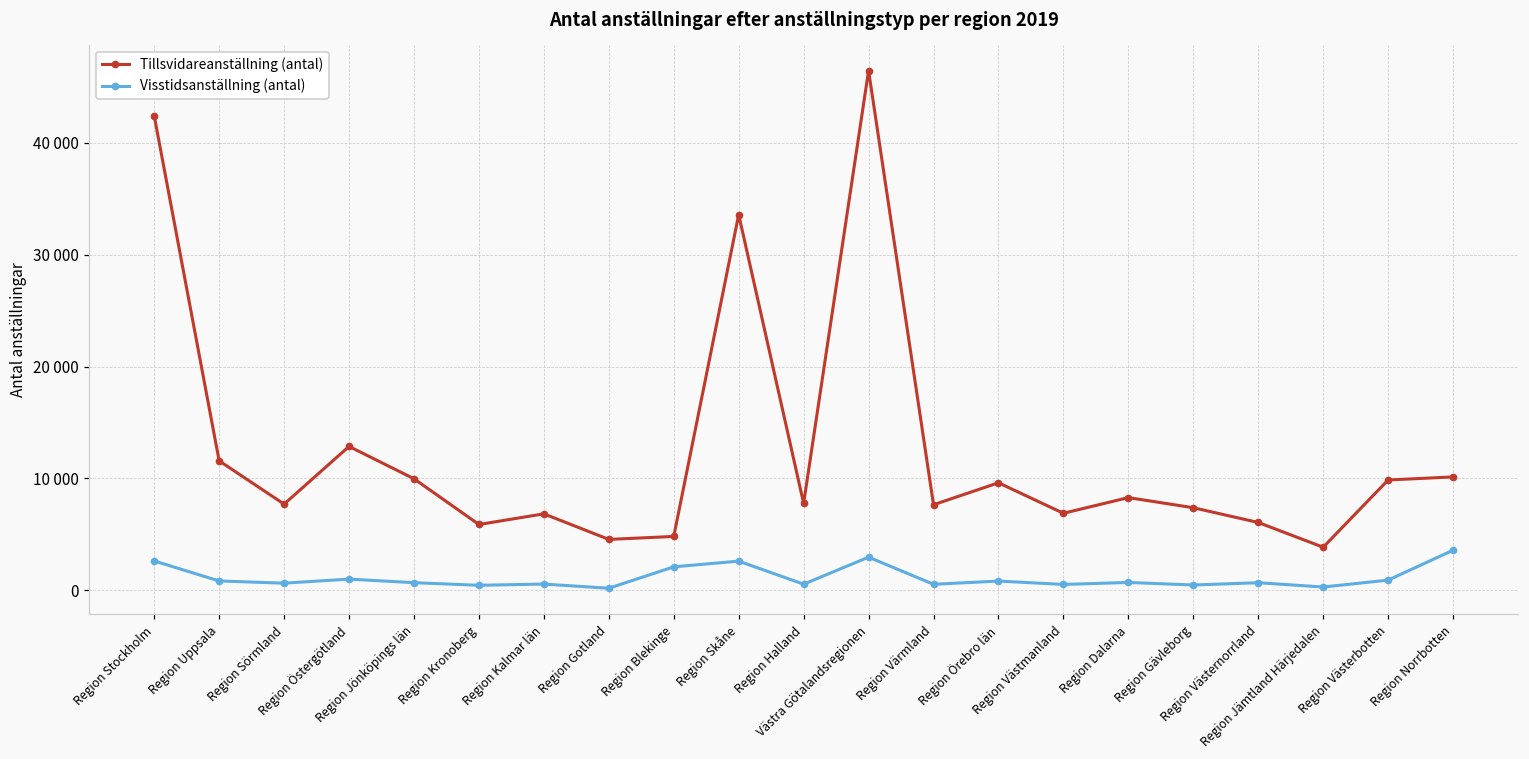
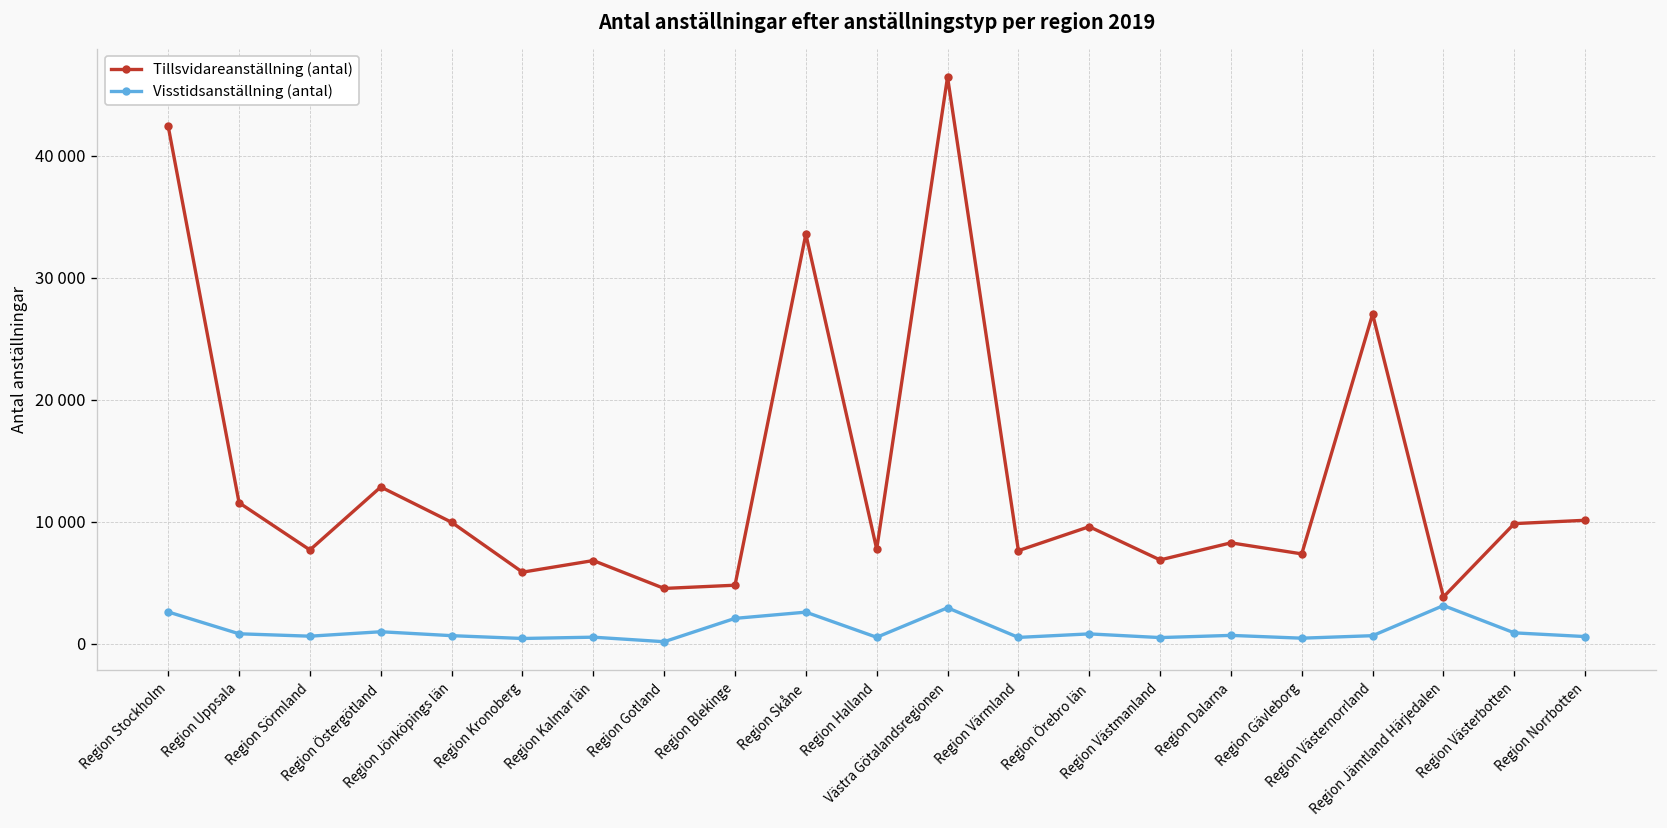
  {
    "Tillsvidareanställning (antal)": {
      "Region Stockholm": 42400,
      "Region Uppsala": 11600,
      "Region Sörmland": 7700,
      "Region Östergötland": 12900,
      "Region Jönköpings län": 10000,
      "Region Kronoberg": 5900,
      "Region Kalmar län": 6800,
      "Region Gotland": 4500,
      "Region Blekinge": 4800,
      "Region Skåne": 33600,
      "Region Halland": 7800,
      "Västra Götalandsregionen": 46500,
      "Region Värmland": 7600,
      "Region Örebro län": 9600,
      "Region Västmanland": 6900,
      "Region Dalarna": 8300,
      "Region Gävleborg": 7400,
-     "Region Västernorrland": 6100,
+     "Region Västernorrland": 27000,
      "Region Jämtland Härjedalen": 3800,
      "Region Västerbotten": 9900,
      "Region Norrbotten": 10100
    },
    "Visstidsanställning (antal)": {
      "Region Stockholm": 2600,
      "Region Uppsala": 800,
      "Region Sörmland": 600,
      "Region Östergötland": 1000,
      "Region Jönköpings län": 700,
      "Region Kronoberg": 400,
      "Region Kalmar län": 600,
      "Region Gotland": 200,
      "Region Blekinge": 2100,
      "Region Skåne": 2600,
      "Region Halland": 500,
      "Västra Götalandsregionen": 3000,
      "Region Värmland": 500,
      "Region Örebro län": 800,
      "Region Västmanland": 500,
      "Region Dalarna": 700,
      "Region Gävleborg": 500,
      "Region Västernorrland": 700,
-     "Region Jämtland Härjedalen": 300,
+     "Region Jämtland Härjedalen": 3100,
      "Region Västerbotten": 900,
-     "Region Norrbotten": 3600
+     "Region Norrbotten": 600
    }
  }
